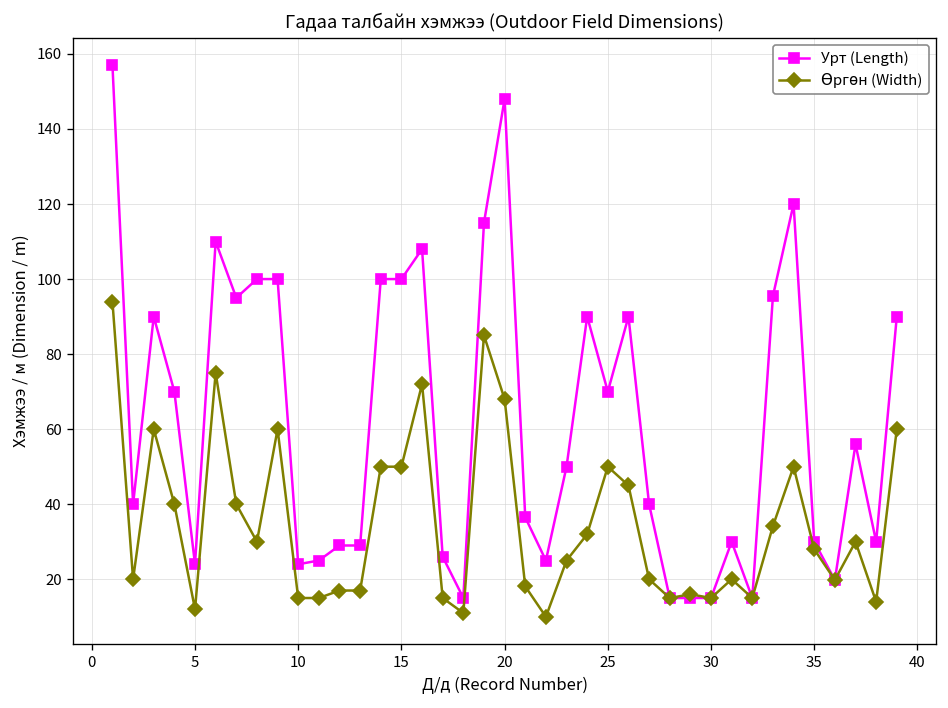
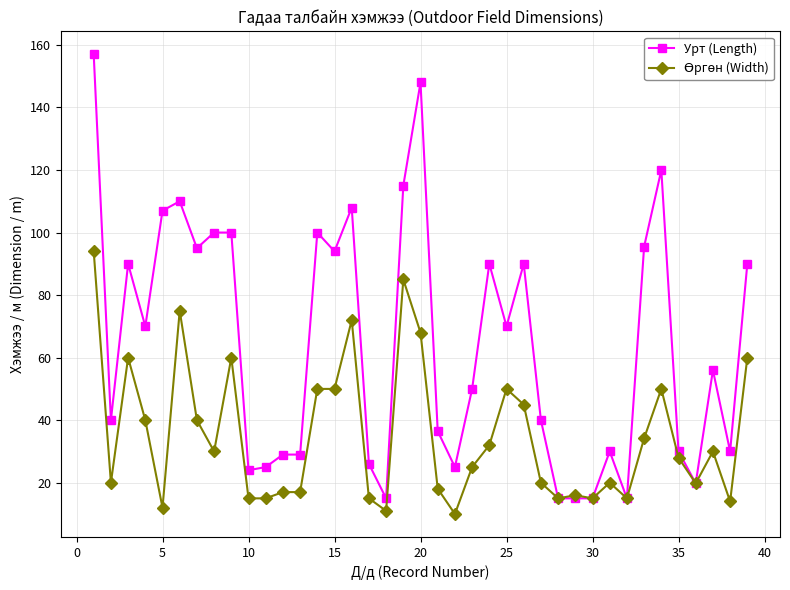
  {
    "Урт (Length)": {
-     "5": 24,
+     "5": 107,
      "10": 24,
-     "15": 100,
+     "15": 94,
      "20": 148,
      "25": 70,
      "35": 30
    },
    "Өргөн (Width)": {
      "5": 12,
      "10": 15,
      "15": 50,
      "20": 68,
      "25": 50,
      "35": 28
    }
  }
